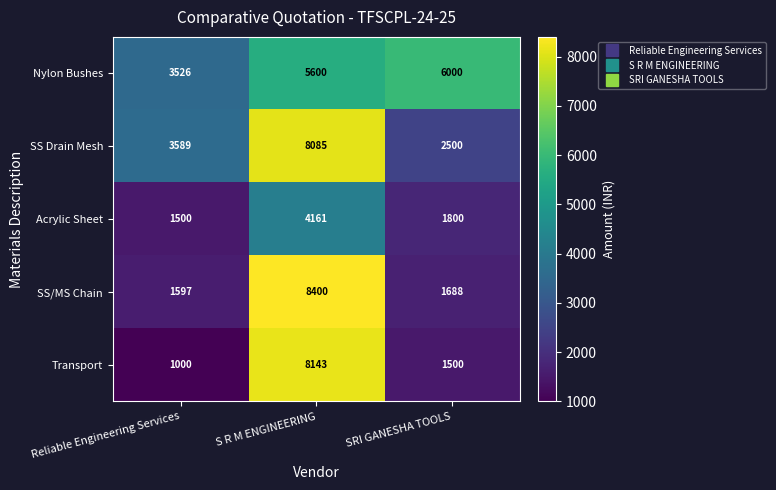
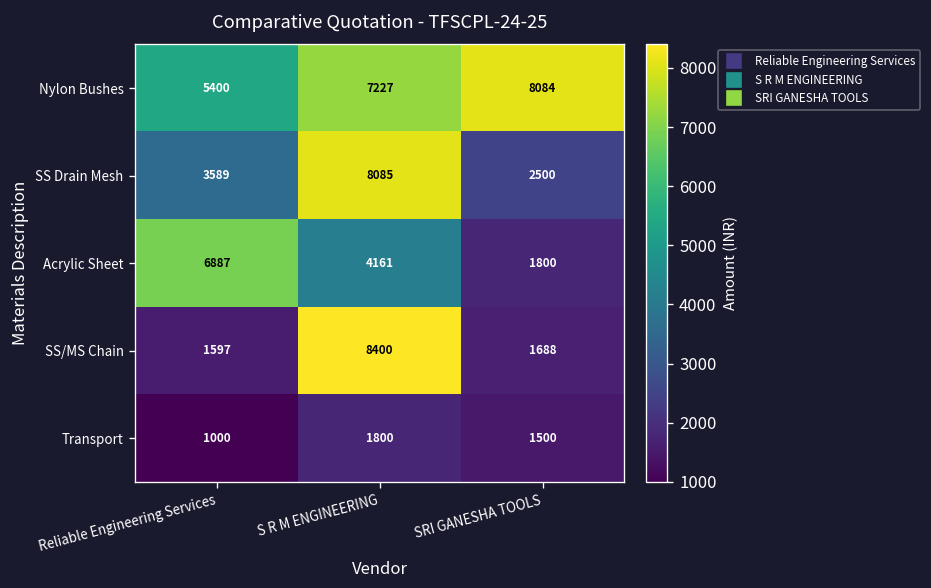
  {
    "Nylon Bushes": {
-     "Reliable Engineering Services": 3526,
-     "S R M ENGINEERING": 5600,
-     "SRI GANESHA TOOLS": 6000
+     "Reliable Engineering Services": 5400,
+     "S R M ENGINEERING": 7227,
+     "SRI GANESHA TOOLS": 8084
    },
    "SS Drain Mesh": {
      "Reliable Engineering Services": 3589,
      "S R M ENGINEERING": 8085,
      "SRI GANESHA TOOLS": 2500
    },
    "Acrylic Sheet": {
-     "Reliable Engineering Services": 1500,
+     "Reliable Engineering Services": 6887,
      "S R M ENGINEERING": 4161,
      "SRI GANESHA TOOLS": 1800
    },
    "SS/MS Chain": {
      "Reliable Engineering Services": 1597,
      "S R M ENGINEERING": 8400,
      "SRI GANESHA TOOLS": 1688
    },
    "Transport": {
      "Reliable Engineering Services": 1000,
-     "S R M ENGINEERING": 8143,
+     "S R M ENGINEERING": 1800,
      "SRI GANESHA TOOLS": 1500
    }
  }
